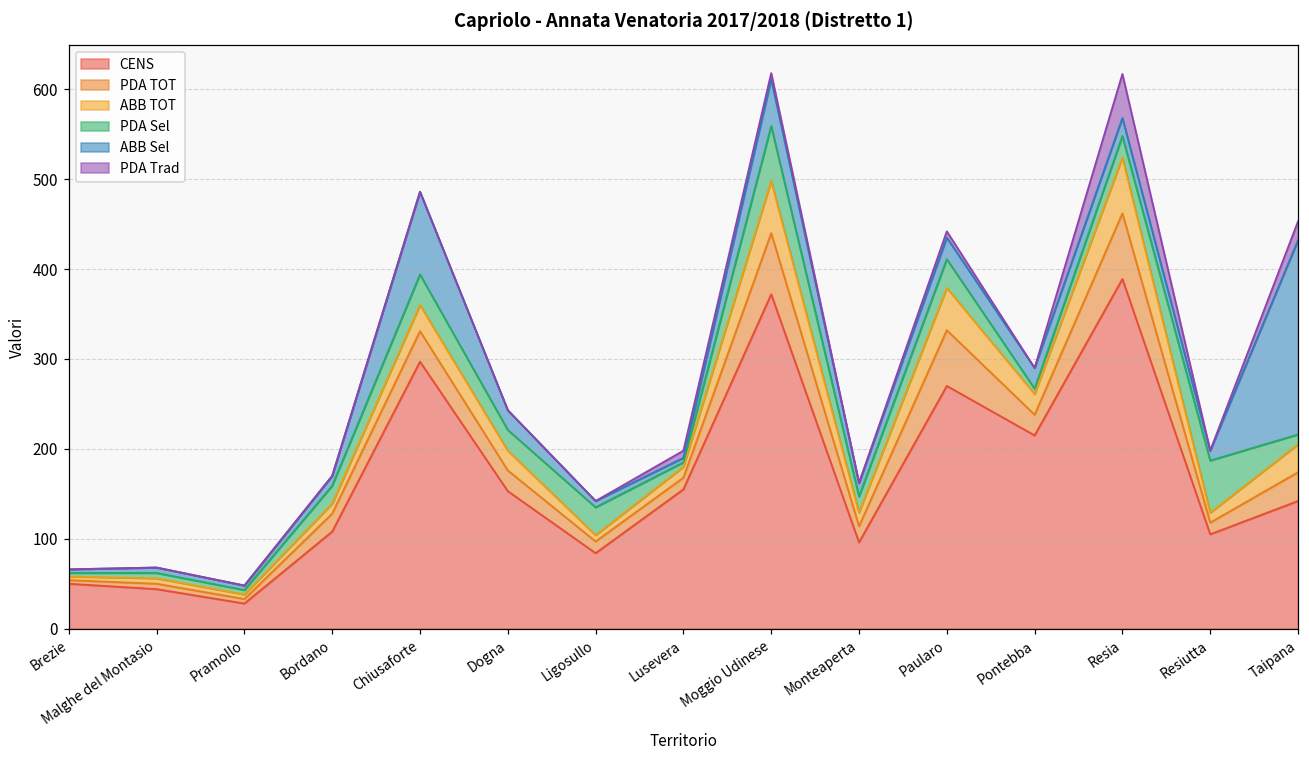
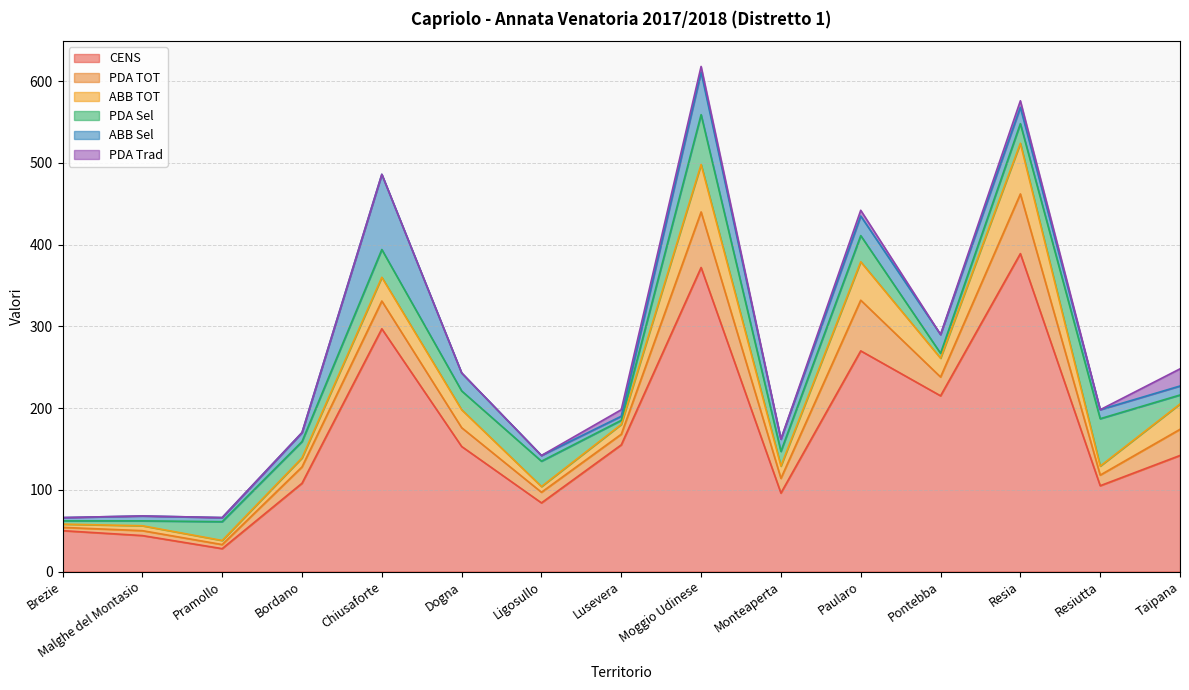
  {
    "PDA Sel": {
      "Brezie": 0,
      "Malghe del Montasio": 10,
-     "Pramollo": 10,
+     "Pramollo": 20,
      "Bordano": 20,
      "Chiusaforte": 30,
      "Dogna": 20,
      "Ligosullo": 30,
      "Lusevera": 10,
      "Moggio Udinese": 60,
      "Monteaperta": 20,
      "Paularo": 30,
      "Pontebba": 10,
      "Resia": 20,
      "Resiutta": 60,
      "Taipana": 10
    },
    "ABB Sel": {
      "Lusevera": 10,
      "Moggio Udinese": 50,
      "Paularo": 20,
      "Resia": 20,
-     "Taipana": 220
+     "Taipana": 10
    },
    "PDA Trad": {
      "Lusevera": 10,
      "Moggio Udinese": 10,
      "Paularo": 10,
-     "Resia": 50,
+     "Resia": 10,
      "Taipana": 20
    }
  }
